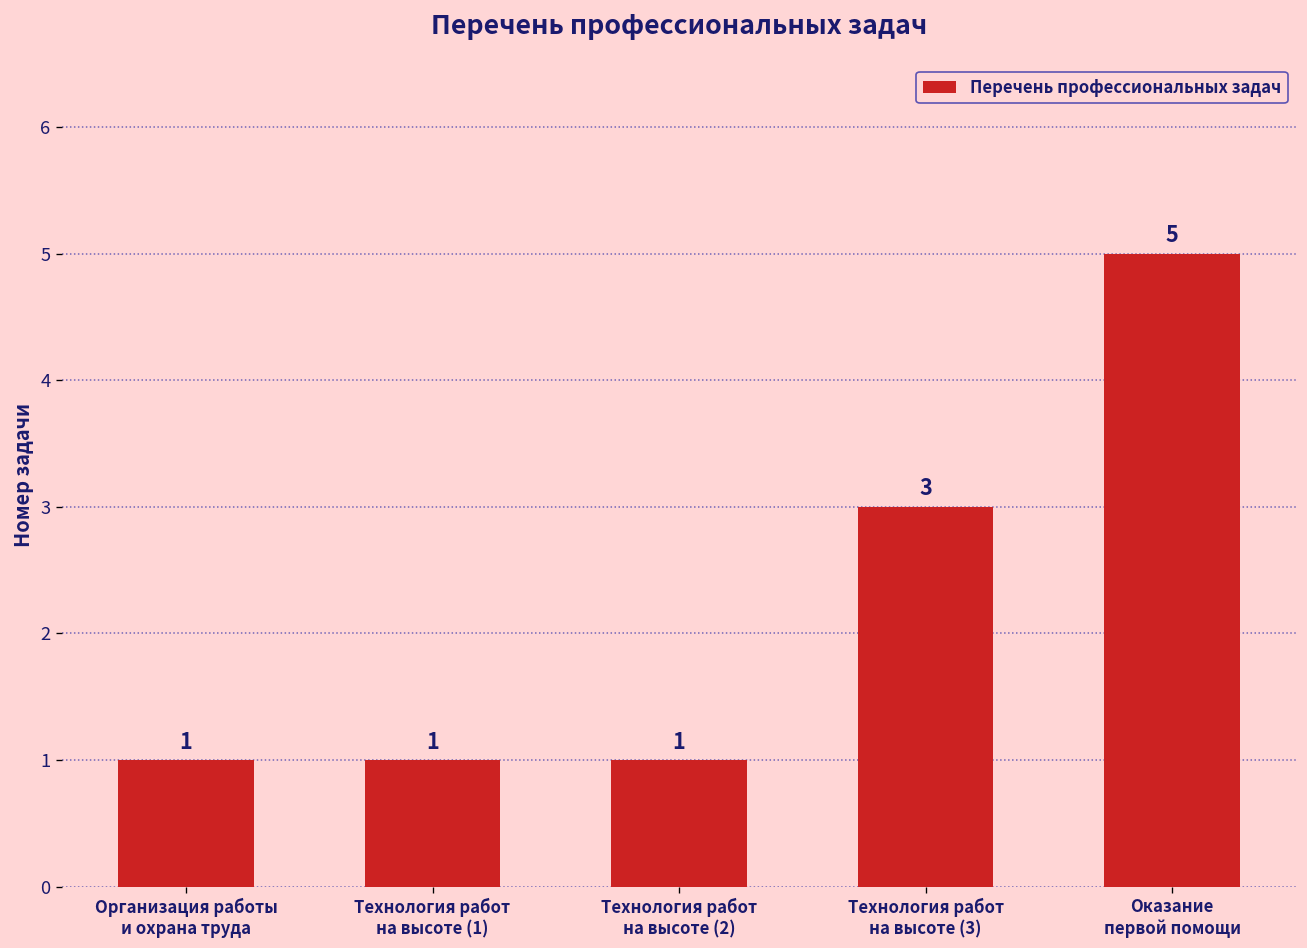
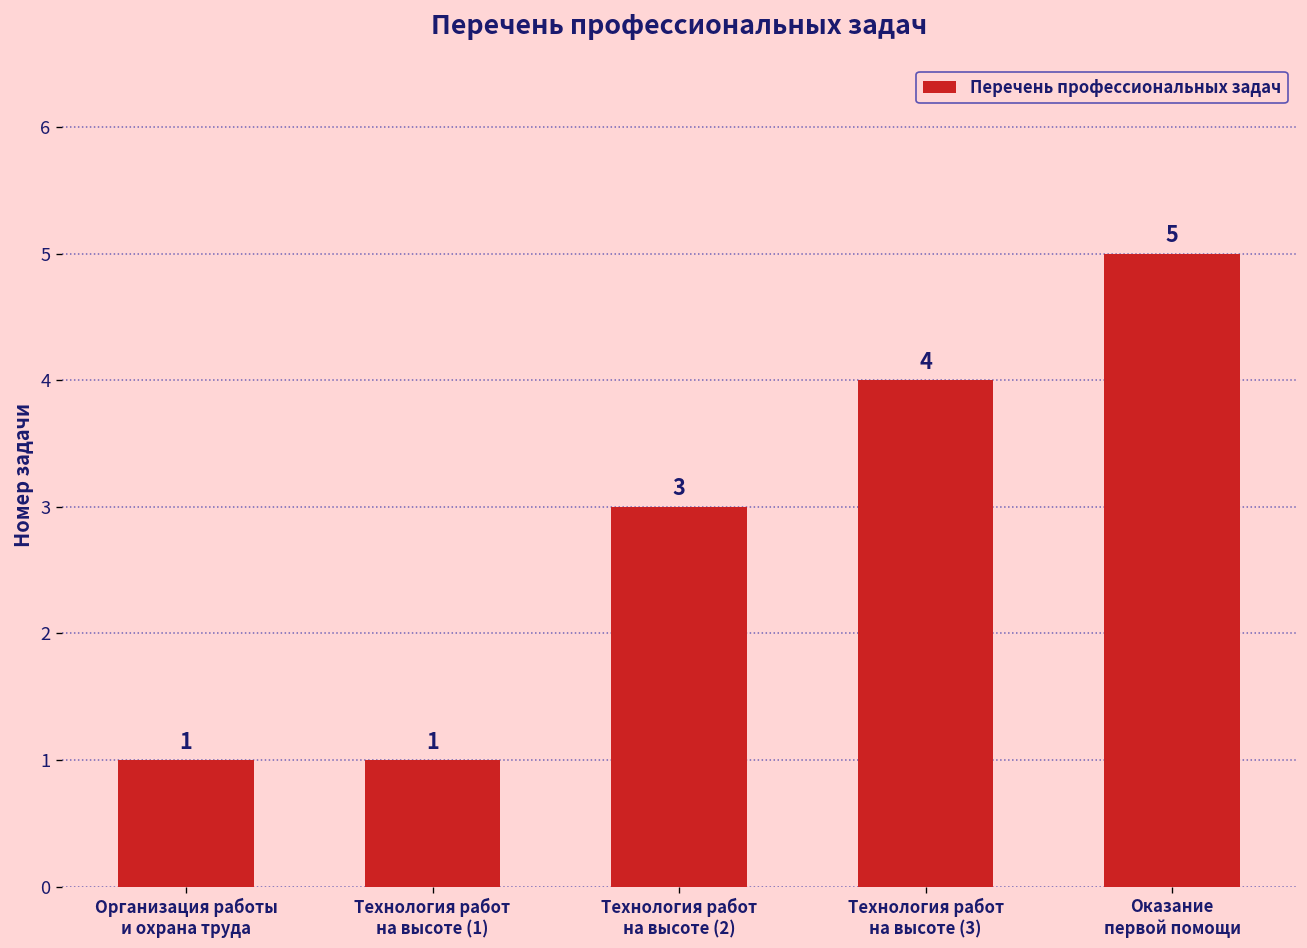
  {
    "Организация работы и охрана труда": 1,
    "Технология работ на высоте (1)": 1,
-   "Технология работ на высоте (2)": 1,
-   "Технология работ на высоте (3)": 3,
+   "Технология работ на высоте (2)": 3,
+   "Технология работ на высоте (3)": 4,
    "Оказание первой помощи": 5
  }
